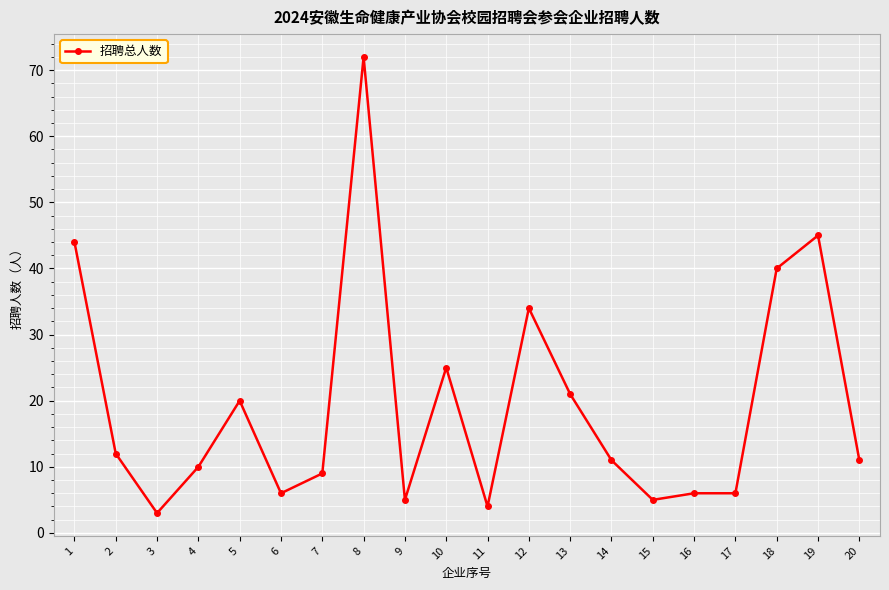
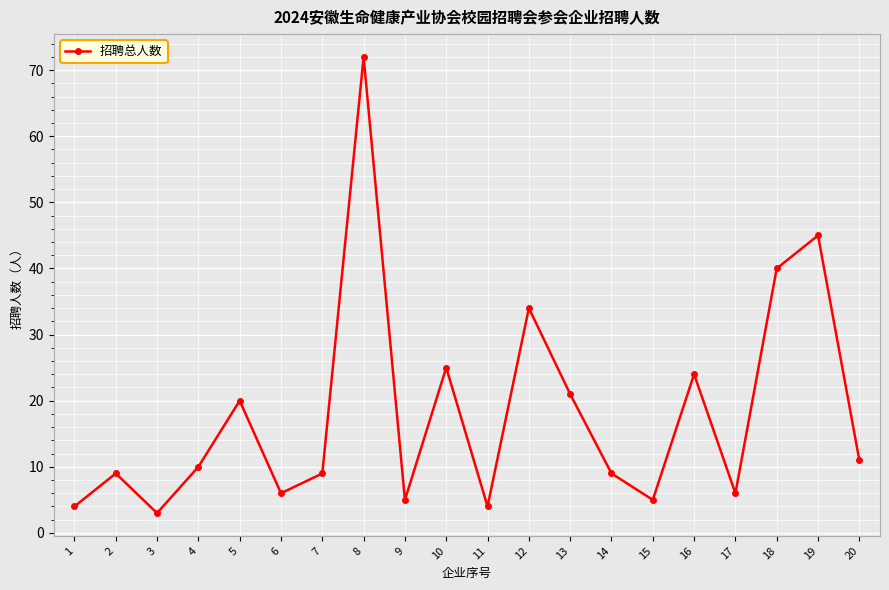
  {
-   "1": 44,
-   "2": 12,
+   "1": 4,
+   "2": 9,
    "3": 3,
    "4": 10,
    "5": 20,
    "6": 6,
    "7": 9,
    "8": 72,
    "9": 5,
    "10": 25,
    "11": 4,
    "12": 34,
    "13": 21,
-   "14": 11,
+   "14": 9,
    "15": 5,
-   "16": 6,
+   "16": 24,
    "17": 6,
    "18": 40,
    "19": 45,
    "20": 11
  }
